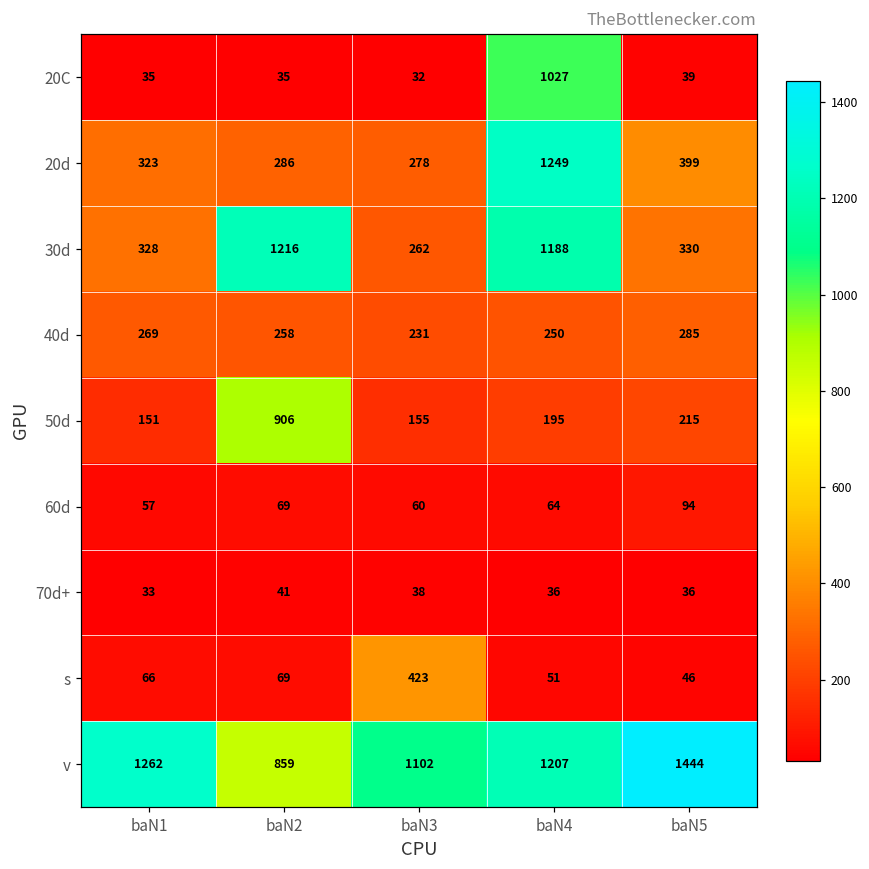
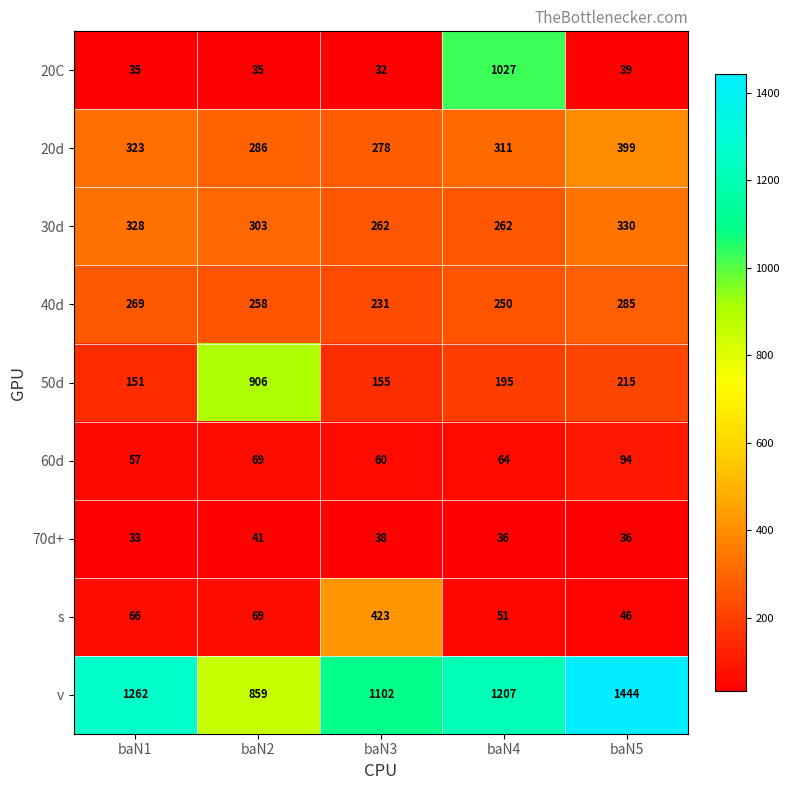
  {
    "20C": {
      "baN1": 35,
      "baN2": 35,
      "baN3": 32,
      "baN4": 1027,
      "baN5": 39
    },
    "20d": {
      "baN1": 323,
      "baN2": 286,
      "baN3": 278,
-     "baN4": 1249,
+     "baN4": 311,
      "baN5": 399
    },
    "30d": {
      "baN1": 328,
-     "baN2": 1216,
+     "baN2": 303,
      "baN3": 262,
-     "baN4": 1188,
+     "baN4": 262,
      "baN5": 330
    },
    "40d": {
      "baN1": 269,
      "baN2": 258,
      "baN3": 231,
      "baN4": 250,
      "baN5": 285
    },
    "50d": {
      "baN1": 151,
      "baN2": 906,
      "baN3": 155,
      "baN4": 195,
      "baN5": 215
    },
    "60d": {
      "baN1": 57,
      "baN2": 69,
      "baN3": 60,
      "baN4": 64,
      "baN5": 94
    },
    "70d+": {
      "baN1": 33,
      "baN2": 41,
      "baN3": 38,
      "baN4": 36,
      "baN5": 36
    },
    "s": {
      "baN1": 66,
      "baN2": 69,
      "baN3": 423,
      "baN4": 51,
      "baN5": 46
    },
    "v": {
      "baN1": 1262,
      "baN2": 859,
      "baN3": 1102,
      "baN4": 1207,
      "baN5": 1444
    }
  }
